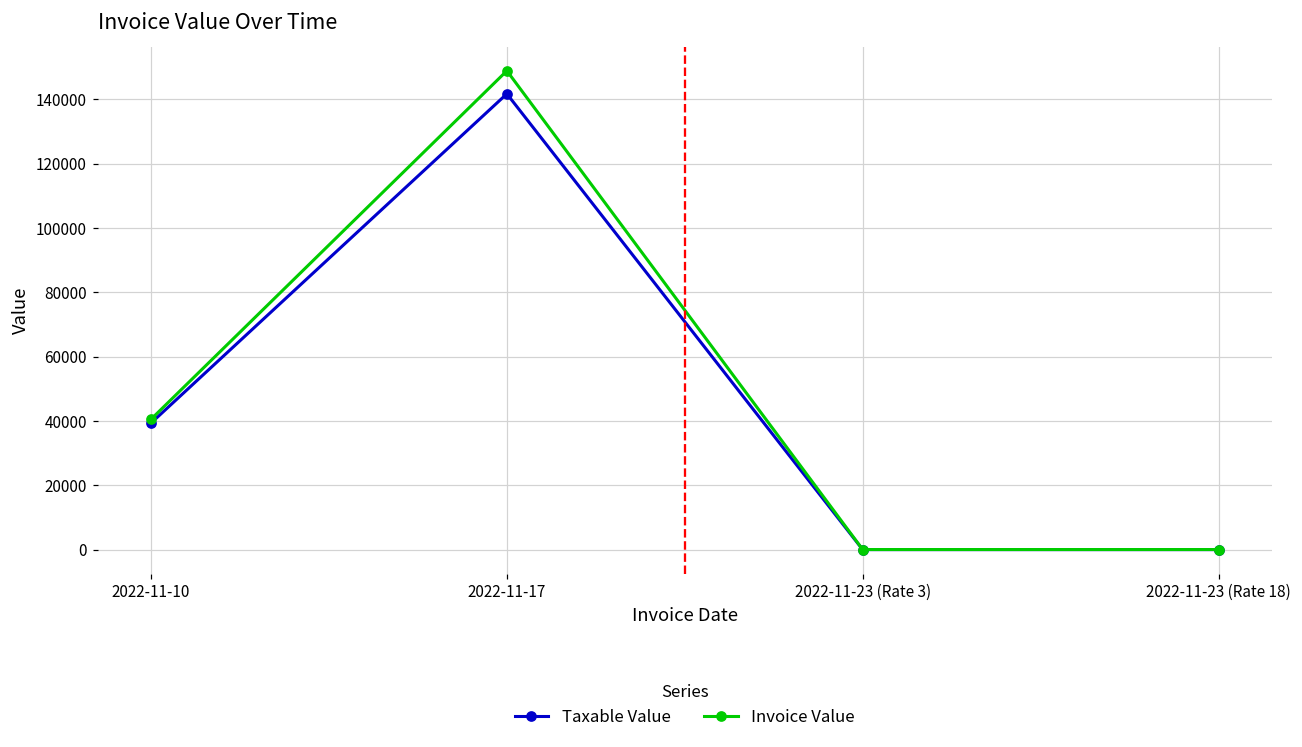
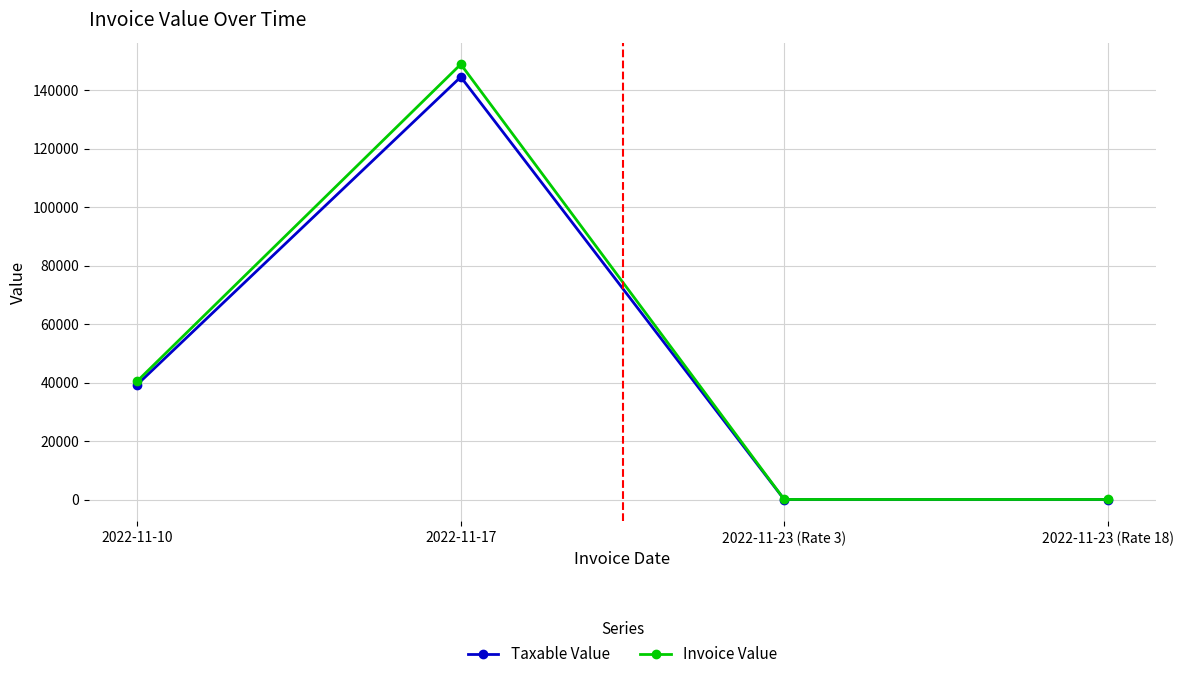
  {
    "Taxable Value": {
      "2022-11-10": 39000,
-     "2022-11-17": 142000
+     "2022-11-17": 145000
    },
    "Invoice Value": {
      "2022-11-10": 41000,
      "2022-11-17": 149000
    }
  }
